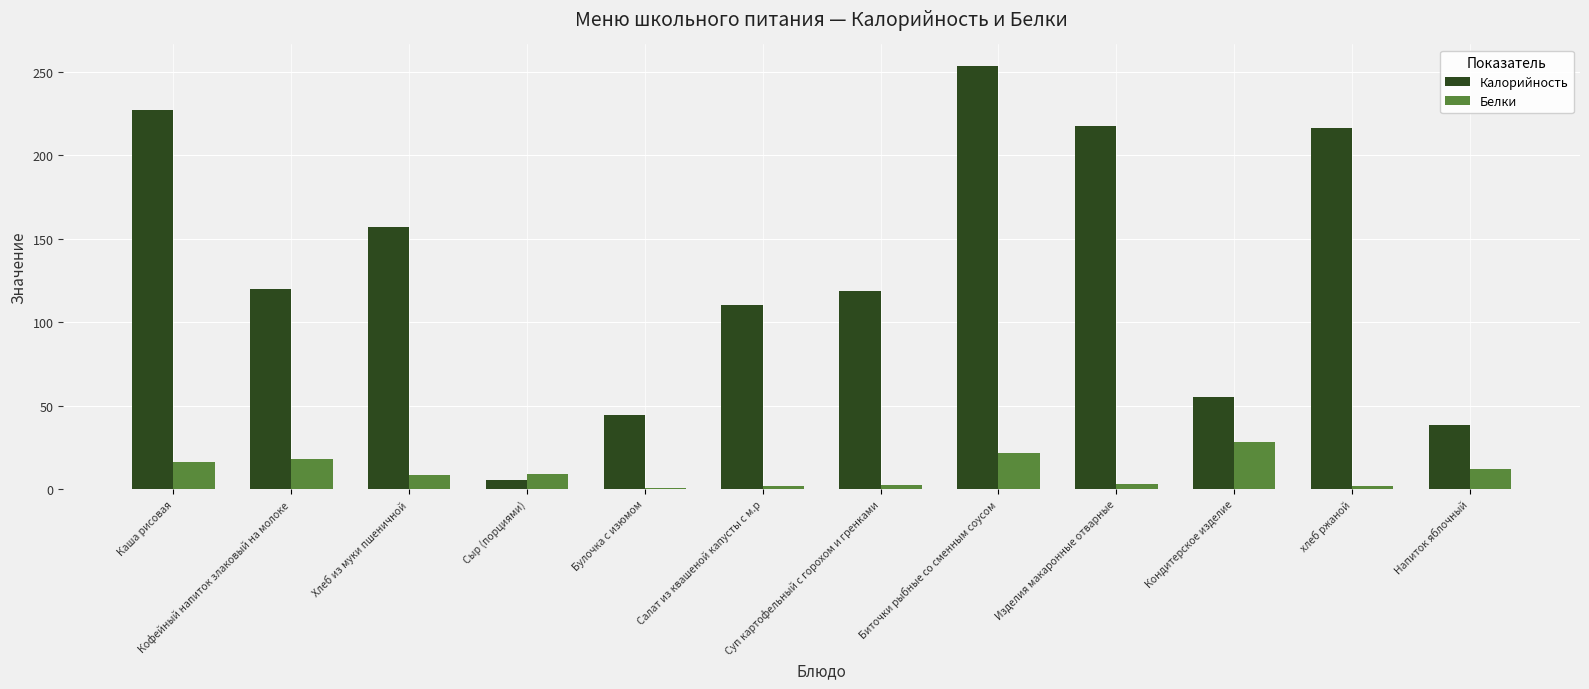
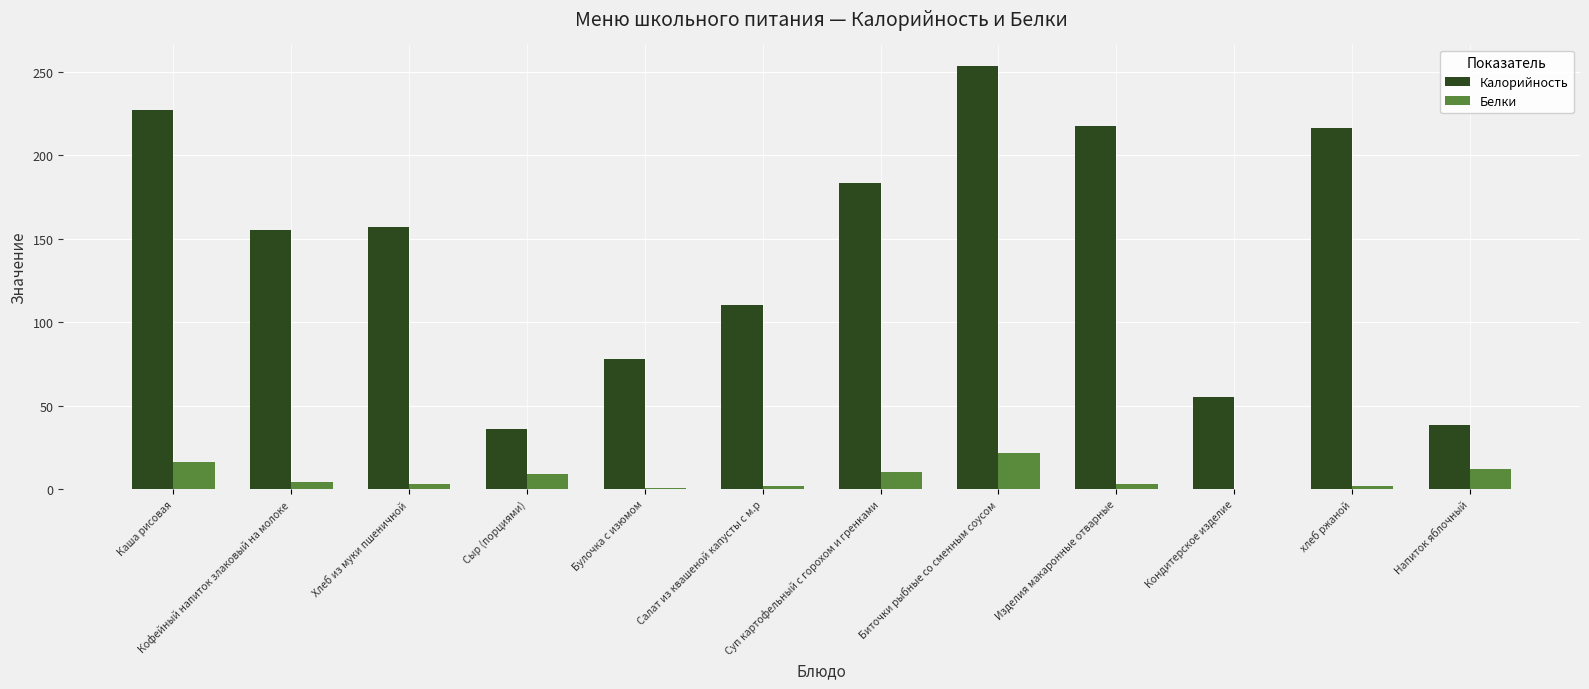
  {
    "Калорийность": {
      "Каша рисовая": 227,
-     "Кофейный напиток злаковый на молоке": 120,
+     "Кофейный напиток злаковый на молоке": 155,
      "Хлеб из муки пшеничной": 157,
-     "Сыр (порциями)": 5,
-     "Булочка с изюмом": 44,
+     "Сыр (порциями)": 36,
+     "Булочка с изюмом": 78,
      "Салат из квашеной капусты с м.р": 110,
-     "Суп картофельный с горохом и гренками": 119,
+     "Суп картофельный с горохом и гренками": 183,
      "Биточки рыбные со сменным соусом": 254,
      "Изделия макаронные отварные": 218,
      "Кондитерское изделие": 55,
      "хлеб ржаной": 217,
      "Напиток яблочный": 39
    },
    "Белки": {
      "Каша рисовая": 17,
-     "Кофейный напиток злаковый на молоке": 18,
-     "Хлеб из муки пшеничной": 8,
+     "Кофейный напиток злаковый на молоке": 4,
+     "Хлеб из муки пшеничной": 3,
      "Сыр (порциями)": 9,
      "Салат из квашеной капусты с м.р": 2,
-     "Суп картофельный с горохом и гренками": 3,
+     "Суп картофельный с горохом и гренками": 10,
      "Биточки рыбные со сменным соусом": 22,
      "Изделия макаронные отварные": 3,
-     "Кондитерское изделие": 28,
+     "Кондитерское изделие": 0,
      "хлеб ржаной": 2,
      "Напиток яблочный": 12
    }
  }
